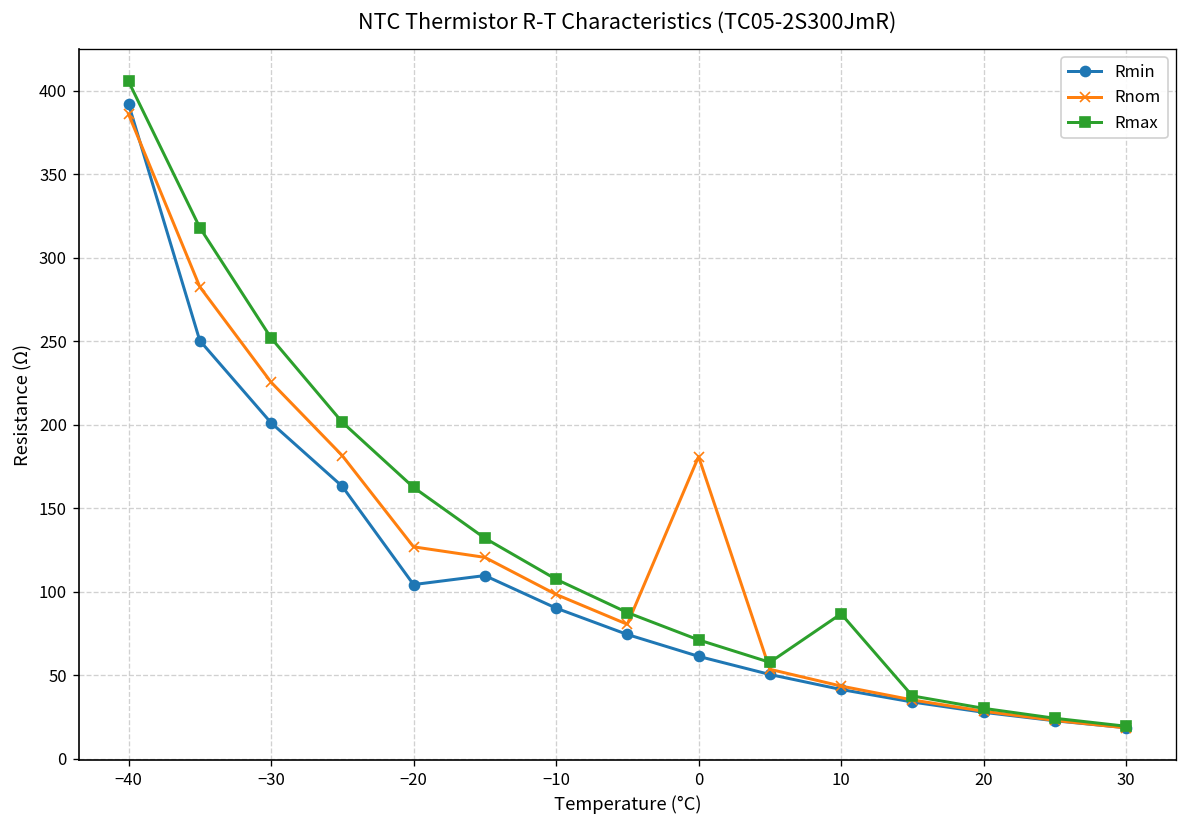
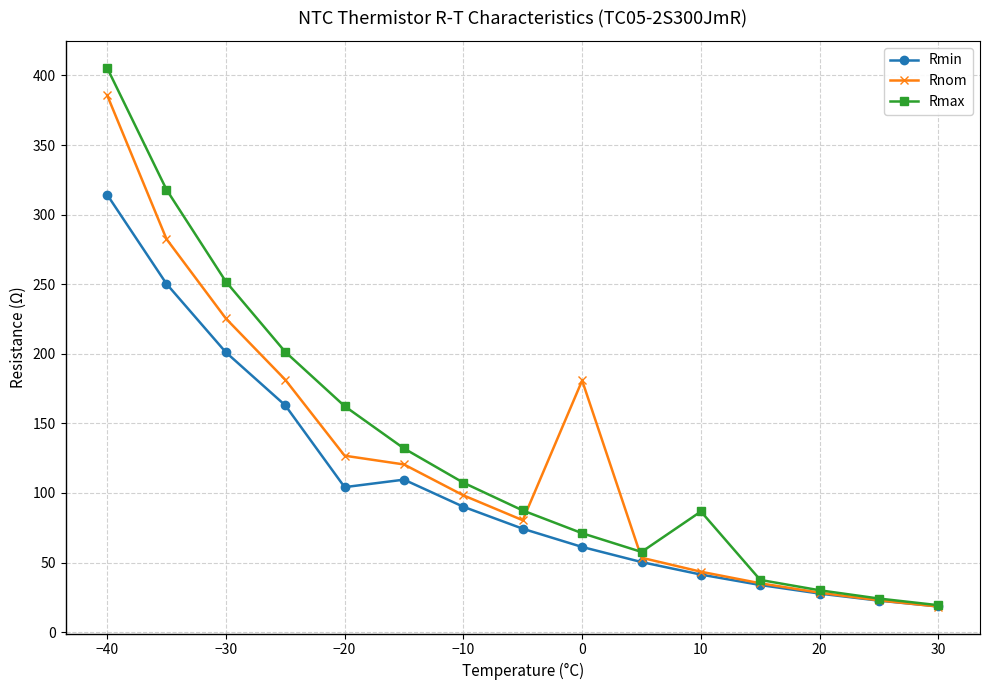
  {
    "Rmin": {
-     "−40": 392,
+     "−40": 314,
      "−30": 201,
      "−20": 104,
      "−10": 90,
      "0": 61,
      "10": 41
    },
    "Rnom": {
      "−40": 386,
      "−30": 225,
      "−20": 127,
      "−10": 98,
      "0": 181,
      "10": 43
    },
    "Rmax": {
      "−40": 406,
      "−30": 252,
      "−20": 162,
      "−10": 107,
      "0": 71,
      "10": 87
    }
  }
